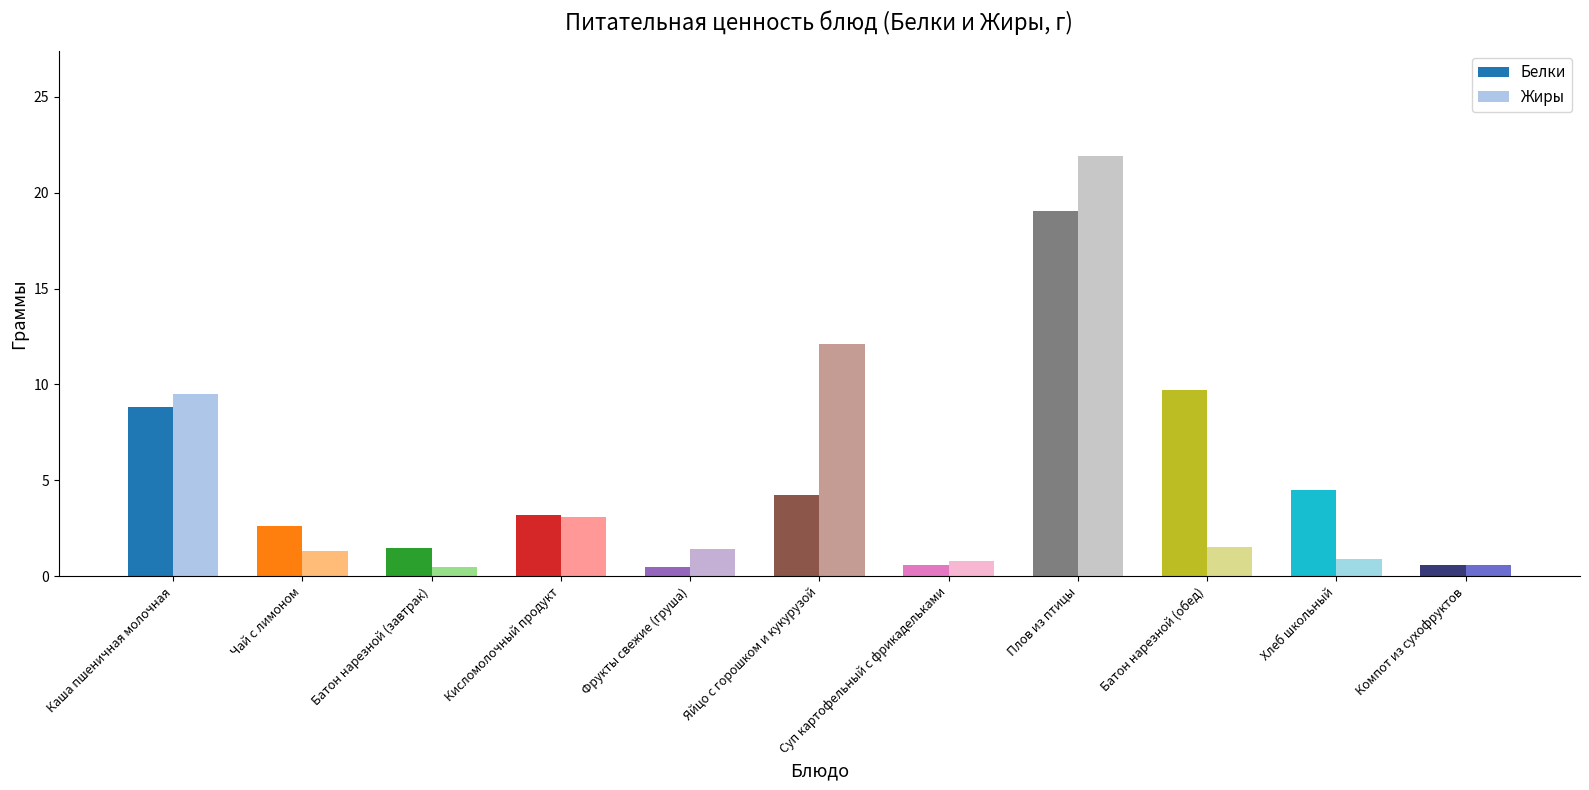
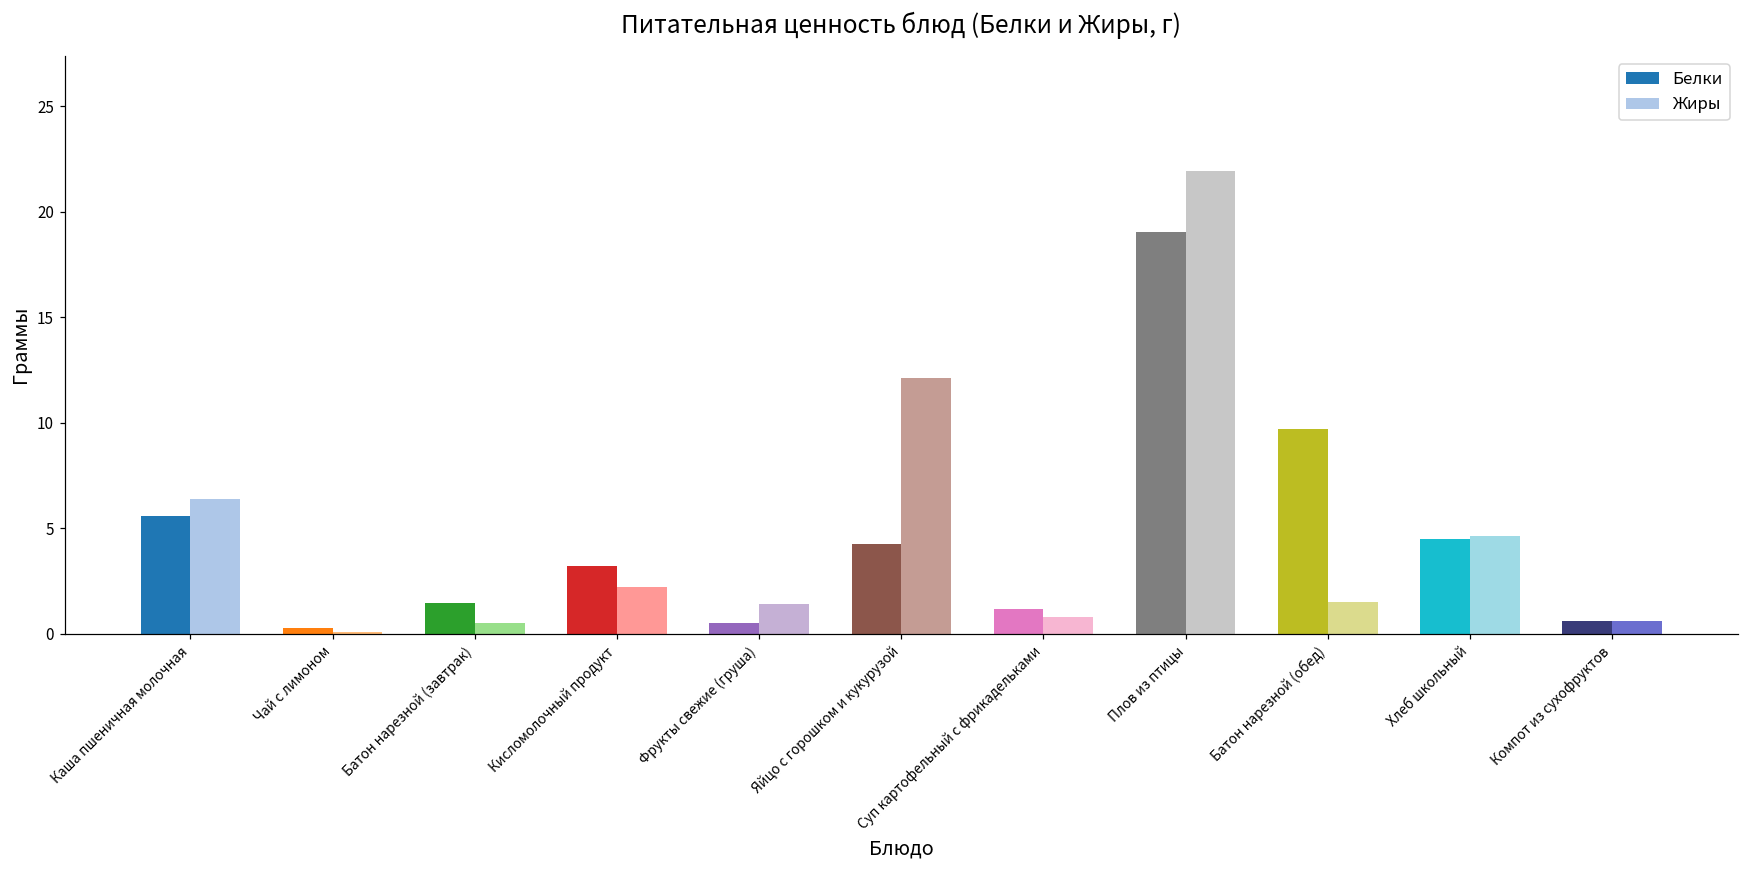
  {
    "Белки": {
-     "Каша пшеничная молочная": 8.8,
-     "Чай с лимоном": 2.6,
+     "Каша пшеничная молочная": 5.6,
+     "Чай с лимоном": 0.3,
      "Батон нарезной (завтрак)": 1.5,
      "Кисломолочный продукт": 3.2,
      "Фрукты свежие (груша)": 0.5,
      "Яйцо с горошком и кукурузой": 4.2,
-     "Суп картофельный с фрикадельками": 0.6,
+     "Суп картофельный с фрикадельками": 1.2,
      "Плов из птицы": 19.0,
      "Батон нарезной (обед)": 9.7,
      "Хлеб школьный": 4.5,
      "Компот из сухофруктов": 0.6
    },
    "Жиры": {
-     "Каша пшеничная молочная": 9.5,
-     "Чай с лимоном": 1.3,
+     "Каша пшеничная молочная": 6.4,
+     "Чай с лимоном": 0.1,
      "Батон нарезной (завтрак)": 0.5,
-     "Кисломолочный продукт": 3.1,
+     "Кисломолочный продукт": 2.2,
      "Фрукты свежие (груша)": 1.4,
      "Яйцо с горошком и кукурузой": 12.1,
      "Суп картофельный с фрикадельками": 0.8,
      "Плов из птицы": 21.9,
      "Батон нарезной (обед)": 1.5,
-     "Хлеб школьный": 0.9,
+     "Хлеб школьный": 4.7,
      "Компот из сухофруктов": 0.6
    }
  }
